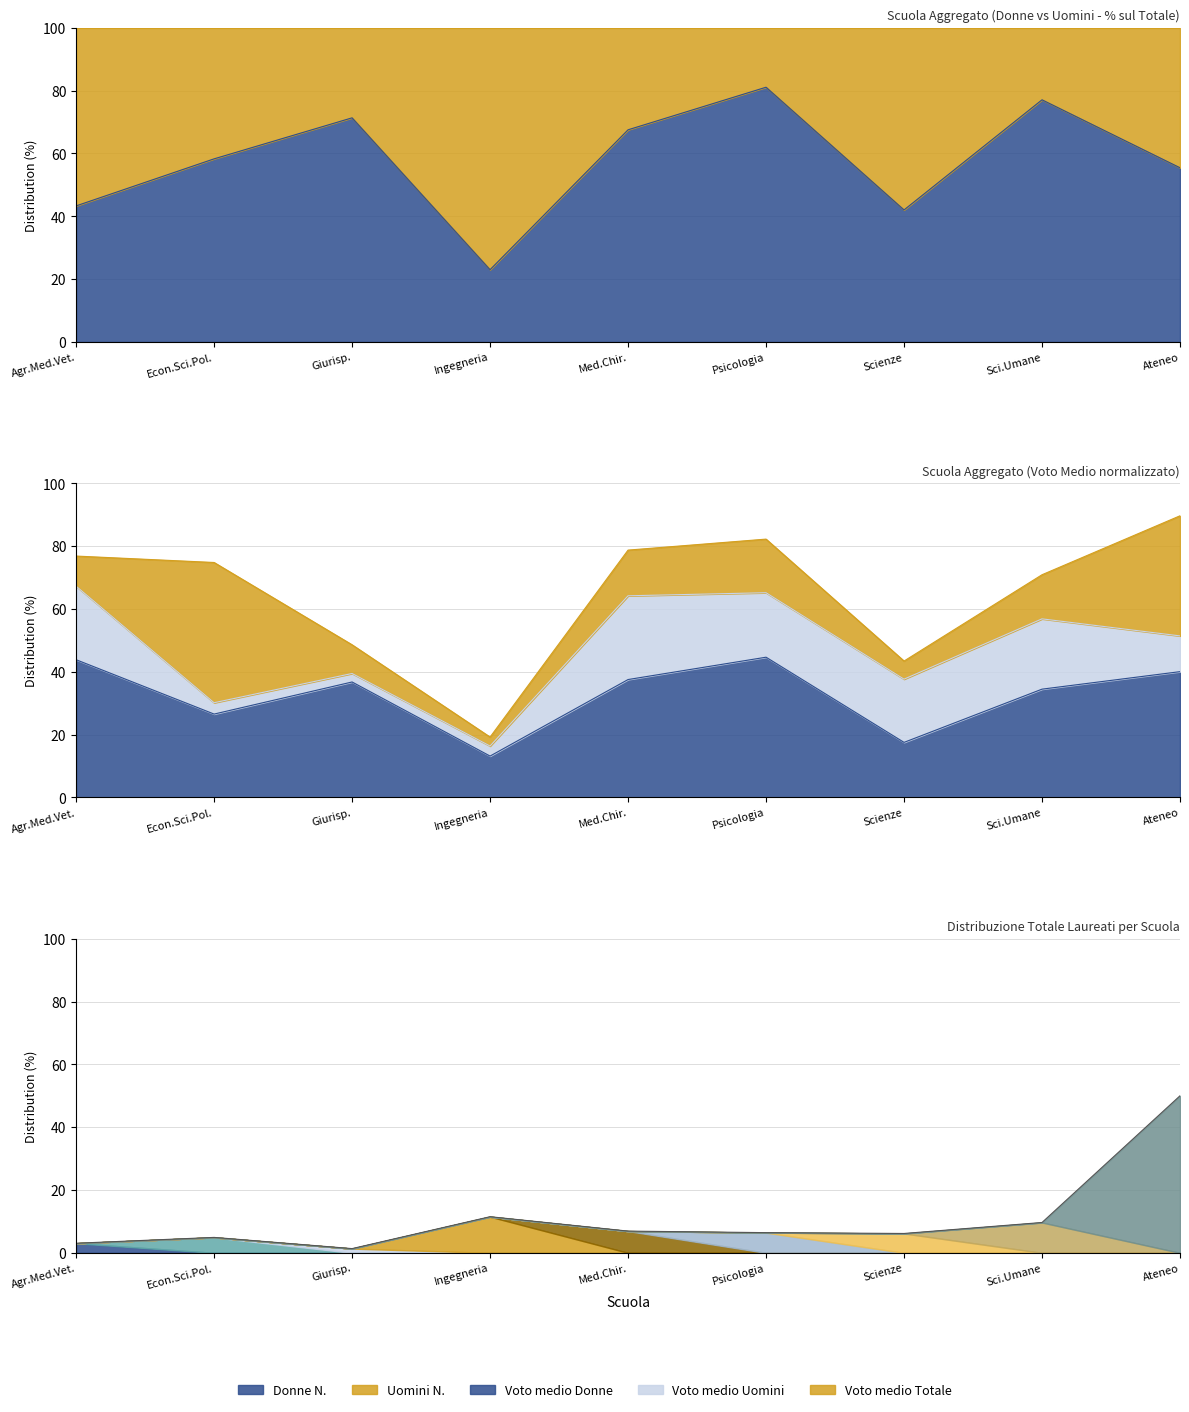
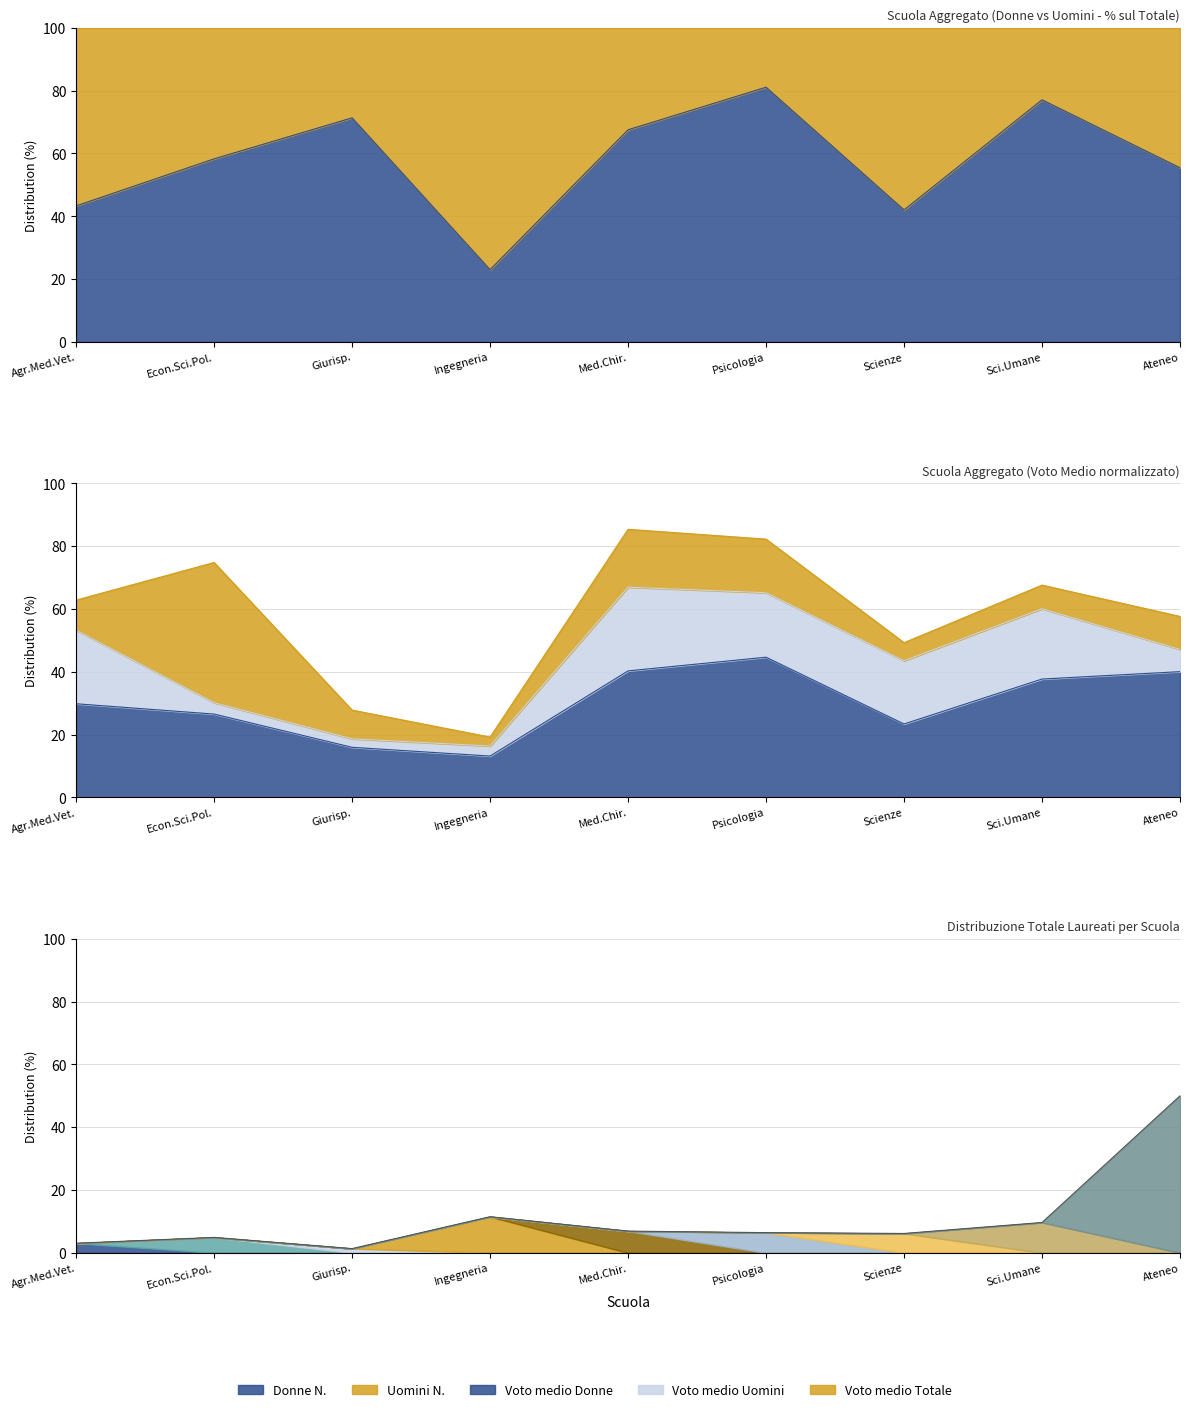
  {
    "Scuola Aggregato (Donne vs Uomini - % sul Totale)": {
      "Donne N.": {
        "Agr.Med.Vet.": 43,
        "Econ.Sci.Pol.": 58,
        "Giurisp.": 71,
        "Ingegneria": 23,
        "Med.Chir.": 68,
        "Psicologia": 81,
        "Scienze": 42,
        "Sci.Umane": 77,
        "Ateneo": 55
      }
    },
    "Scuola Aggregato (Voto Medio normalizzato)": {
      "Voto medio Donne": {
-       "Agr.Med.Vet.": 44,
+       "Agr.Med.Vet.": 30,
        "Econ.Sci.Pol.": 27,
-       "Giurisp.": 37,
+       "Giurisp.": 16,
        "Ingegneria": 13,
-       "Med.Chir.": 38,
+       "Med.Chir.": 40,
        "Psicologia": 45,
-       "Scienze": 18,
-       "Sci.Umane": 34,
+       "Scienze": 23,
+       "Sci.Umane": 38,
        "Ateneo": 40
      },
      "Voto medio Uomini": {
        "Agr.Med.Vet.": 23,
        "Econ.Sci.Pol.": 4,
        "Giurisp.": 3,
        "Ingegneria": 3,
        "Med.Chir.": 27,
        "Psicologia": 21,
        "Scienze": 20,
        "Sci.Umane": 22,
-       "Ateneo": 11
+       "Ateneo": 7
      },
      "Voto medio Totale": {
        "Agr.Med.Vet.": 10,
        "Econ.Sci.Pol.": 45,
        "Giurisp.": 9,
        "Ingegneria": 3,
-       "Med.Chir.": 15,
+       "Med.Chir.": 18,
        "Psicologia": 17,
        "Scienze": 6,
-       "Sci.Umane": 14,
-       "Ateneo": 38
+       "Sci.Umane": 8,
+       "Ateneo": 11
      }
    }
  }
